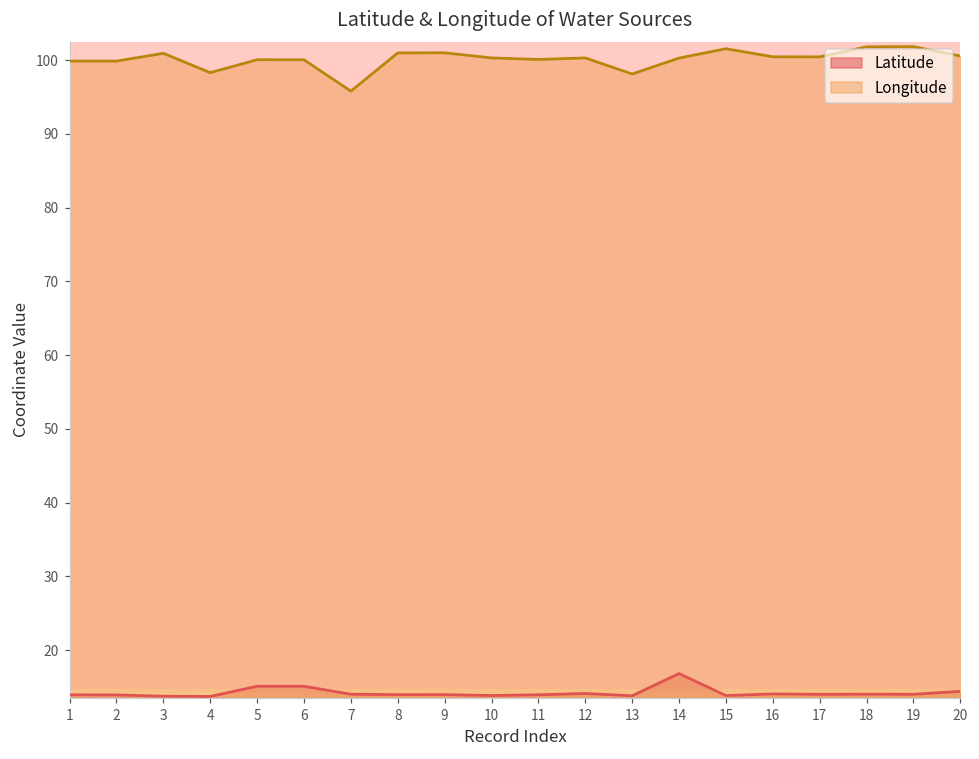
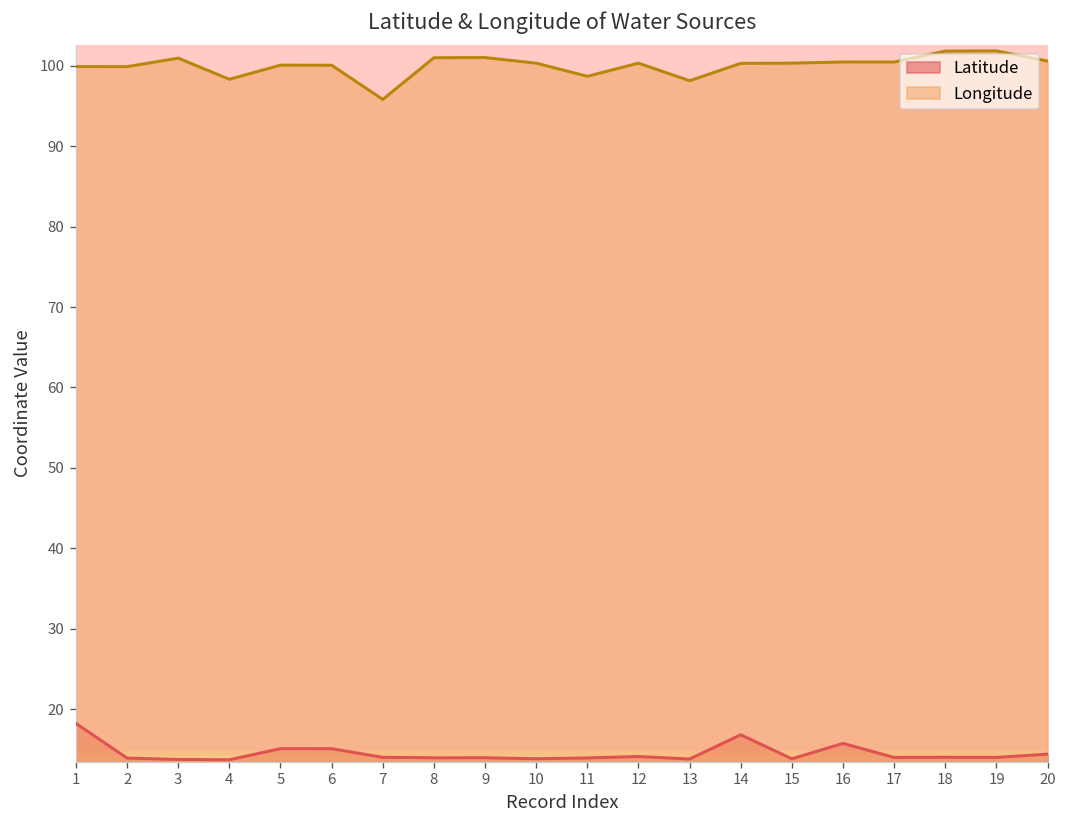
  {
    "Latitude": {
-     "1": 14,
+     "1": 18,
      "2": 14,
      "3": 14,
      "4": 14,
      "5": 15,
      "6": 15,
      "7": 14,
      "8": 14,
      "9": 14,
      "10": 14,
      "11": 14,
      "12": 14,
      "13": 14,
      "14": 17,
      "15": 14,
-     "16": 14,
+     "16": 16,
      "17": 14,
      "18": 14,
      "19": 14,
      "20": 14
    },
    "Longitude": {
      "1": 100,
      "2": 100,
      "3": 101,
      "4": 98,
      "5": 100,
      "6": 100,
      "7": 96,
      "8": 101,
      "9": 101,
      "10": 100,
-     "11": 100,
+     "11": 99,
      "12": 100,
      "13": 98,
      "14": 100,
-     "15": 102,
+     "15": 100,
      "16": 100,
      "17": 100,
      "18": 102,
      "19": 102,
      "20": 101
    }
  }
